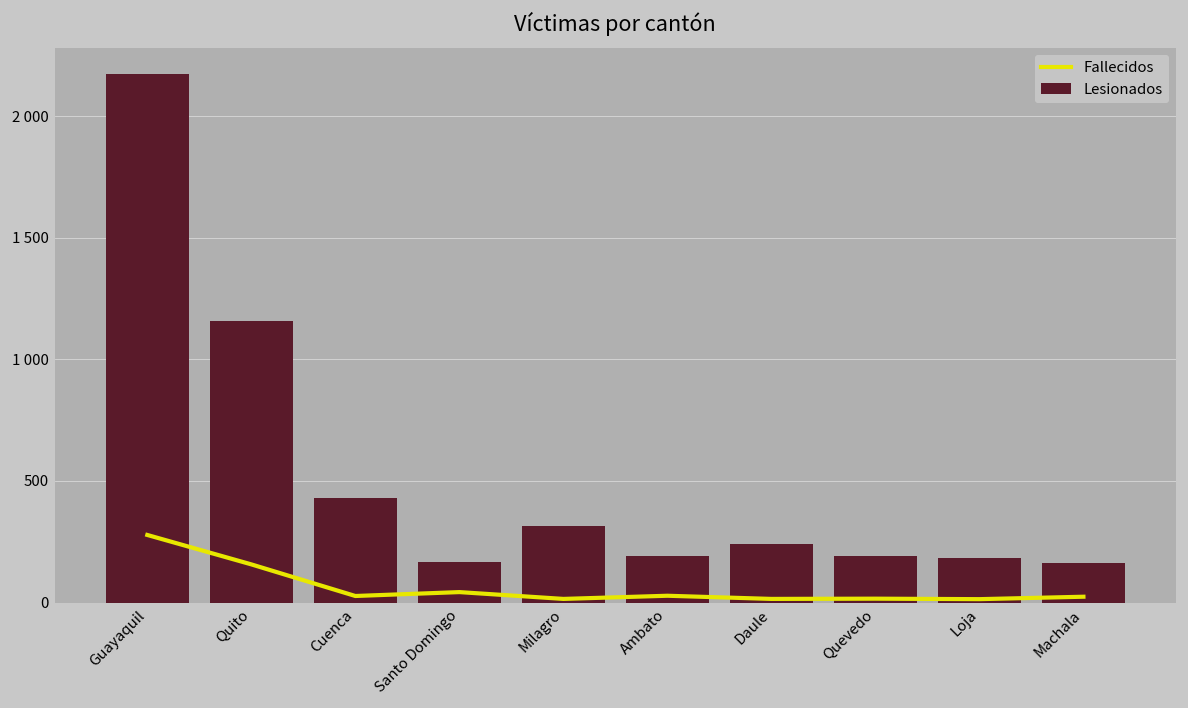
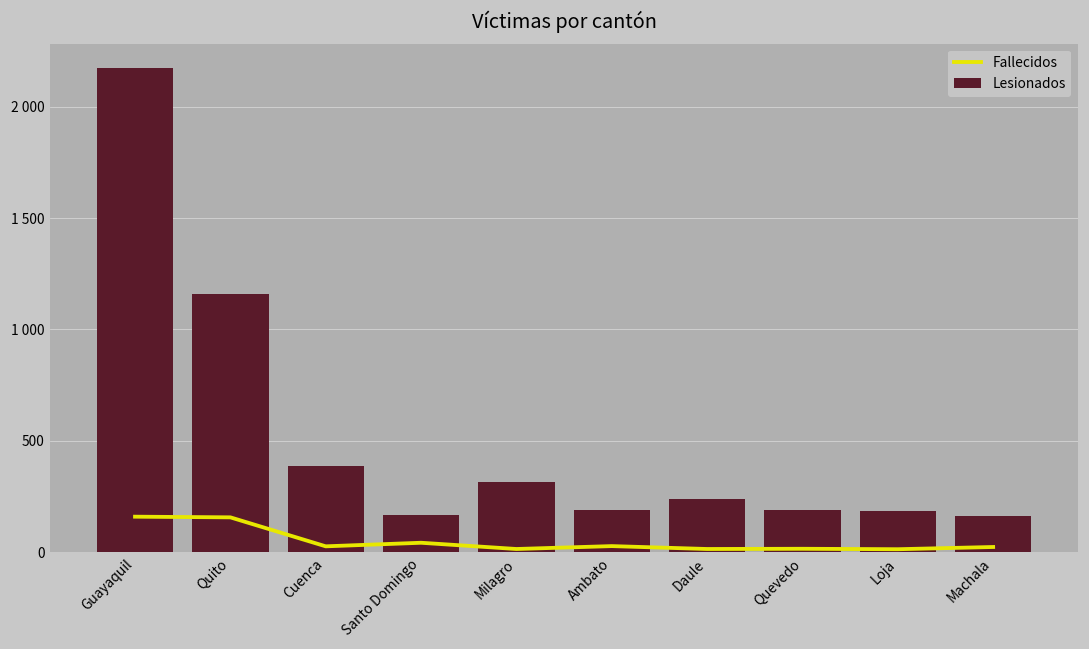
  {
    "Fallecidos": {
-     "Guayaquil": 280,
+     "Guayaquil": 160,
      "Quito": 160,
      "Cuenca": 30,
      "Santo Domingo": 40,
      "Milagro": 20,
      "Ambato": 30,
      "Daule": 20,
      "Quevedo": 20,
      "Loja": 10,
      "Machala": 20
    },
    "Lesionados": {
      "Guayaquil": 2170,
      "Quito": 1160,
-     "Cuenca": 430,
+     "Cuenca": 390,
      "Santo Domingo": 170,
      "Milagro": 320,
      "Ambato": 190,
      "Daule": 240,
      "Quevedo": 190,
      "Loja": 190,
      "Machala": 160
    }
  }
